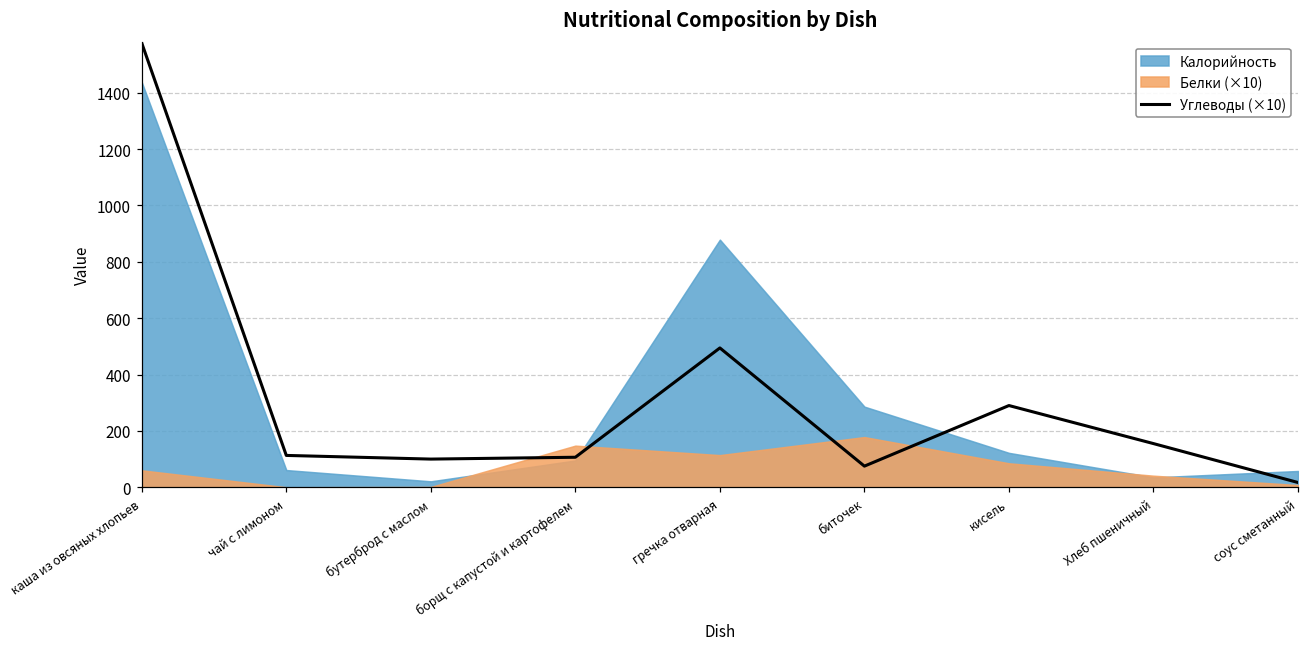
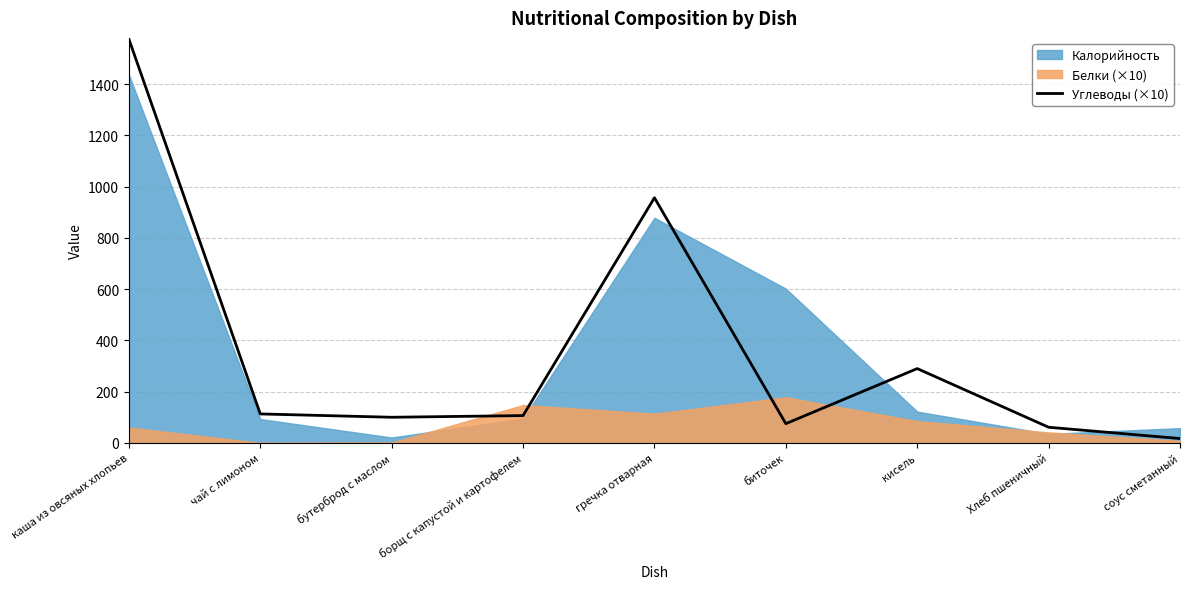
  {
    "Углеводы (×10)": {
      "каша из овсяных хлопьев": 1580,
      "чай с лимоном": 110,
      "бутерброд с маслом": 100,
      "борщ с капустой и картофелем": 110,
-     "гречка отварная": 490,
+     "гречка отварная": 960,
      "биточек": 80,
      "кисель": 290,
-     "Хлеб пшеничный": 160
+     "Хлеб пшеничный": 60
    },
    "Калорийность": {
      "каша из овсяных хлопьев": 1440,
-     "чай с лимоном": 60,
+     "чай с лимоном": 90,
      "бутерброд с маслом": 20,
      "борщ с капустой и картофелем": 100,
      "гречка отварная": 880,
-     "биточек": 290,
+     "биточек": 600,
      "кисель": 120,
      "соус сметанный": 60
    },
    "Белки (×10)": {
      "каша из овсяных хлопьев": 60,
      "чай с лимоном": 0,
      "борщ с капустой и картофелем": 150,
      "гречка отварная": 110,
      "биточек": 180,
      "кисель": 90
    }
  }
